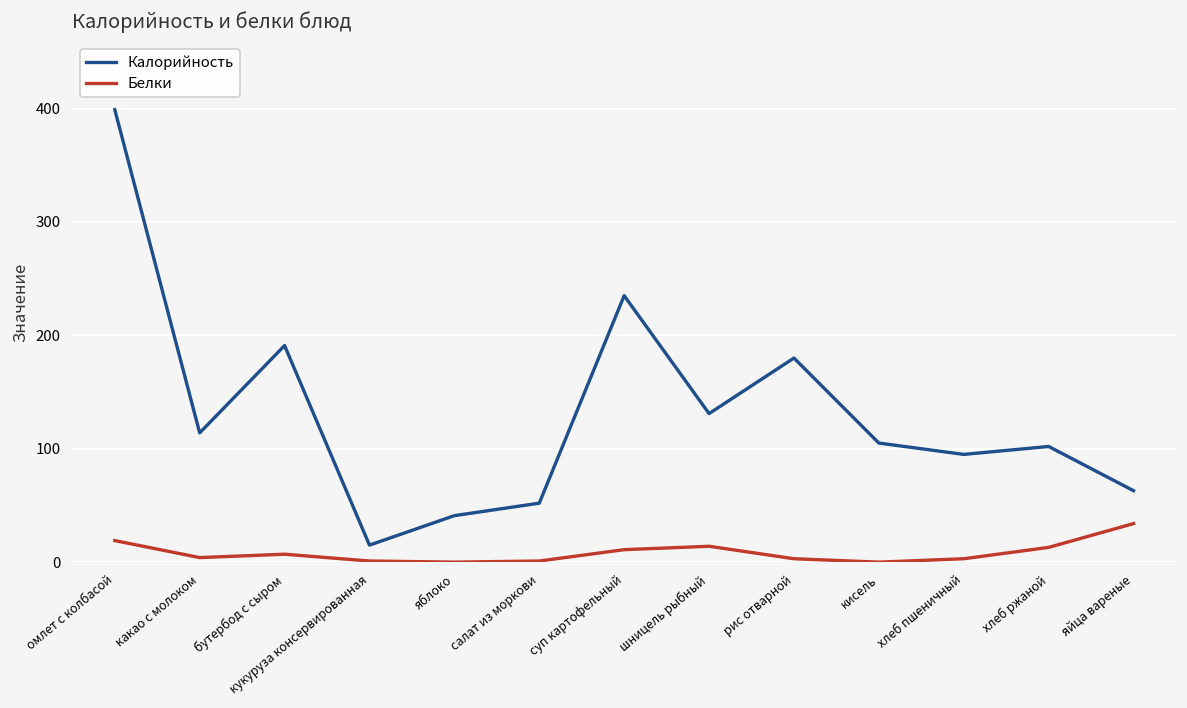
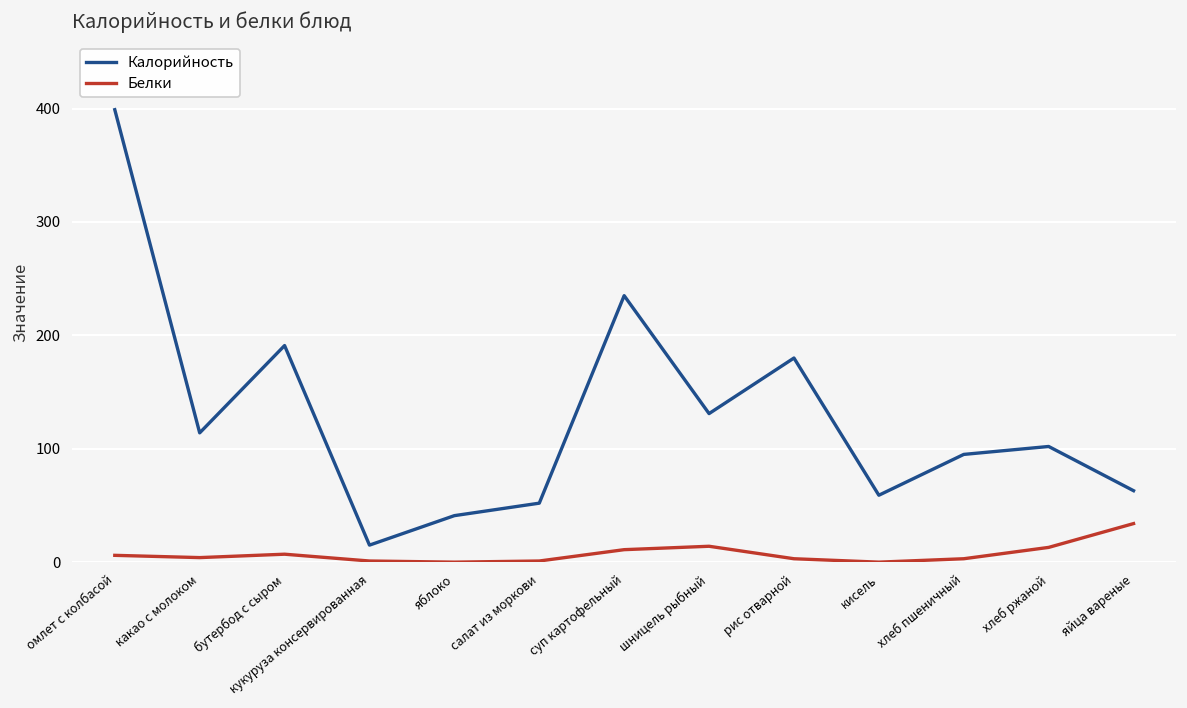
  {
    "Калорийность": {
      "омлет с колбасой": 400,
      "какао с молоком": 110,
      "бутербод с сыром": 190,
      "кукуруза консервированная": 20,
      "яблоко": 40,
      "салат из моркови": 50,
      "суп картофельный": 240,
      "шницель рыбный": 130,
      "рис отварной": 180,
-     "кисель": 110,
+     "кисель": 60,
      "хлеб пшеничный": 100,
      "хлеб ржаной": 100,
      "яйца вареные": 60
    },
    "Белки": {
-     "омлет с колбасой": 20,
+     "омлет с колбасой": 10,
      "какао с молоком": 0,
      "бутербод с сыром": 10,
      "кукуруза консервированная": 0,
      "яблоко": 0,
      "салат из моркови": 0,
      "суп картофельный": 10,
      "шницель рыбный": 10,
      "рис отварной": 0,
      "кисель": 0,
      "хлеб пшеничный": 0,
      "хлеб ржаной": 10,
      "яйца вареные": 30
    }
  }
